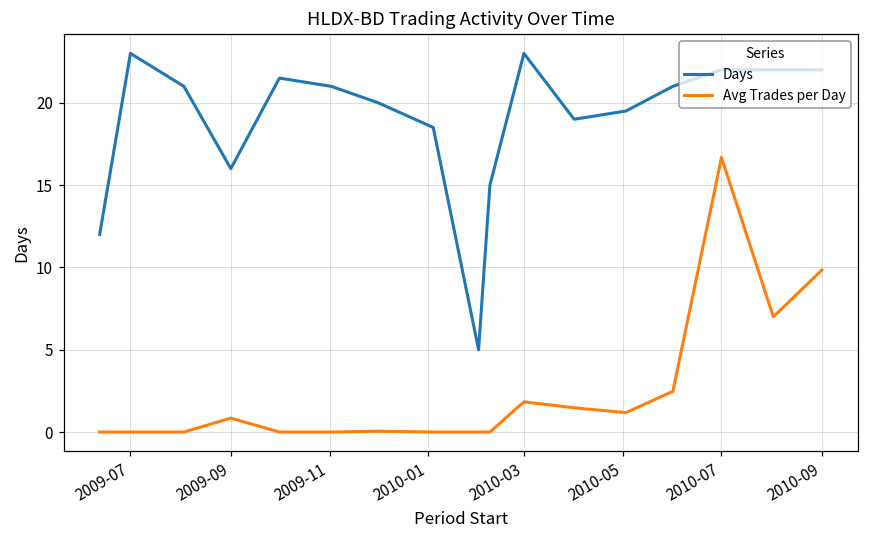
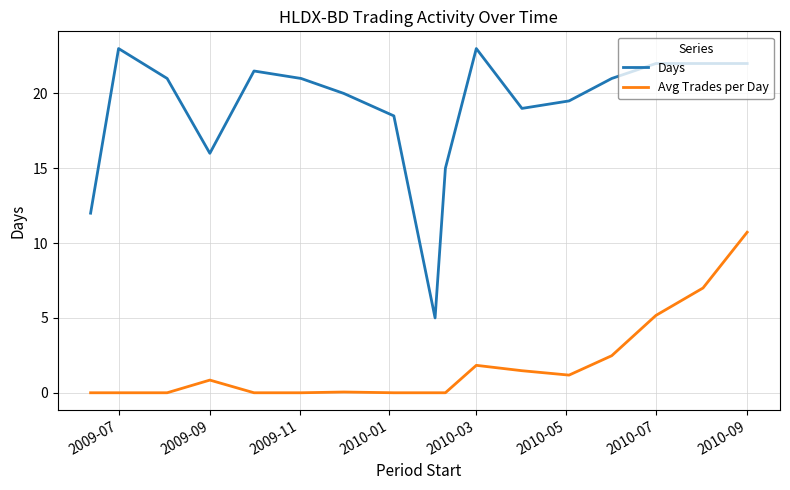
  {
    "Days": {
      "2009-07": 23.0,
      "2009-09": 16.0,
      "2010-03": 23.0
    },
    "Avg Trades per Day": {
      "2009-07": 0.0,
      "2009-09": 0.8,
      "2010-03": 1.8,
-     "2010-07": 16.7,
-     "2010-09": 9.8
+     "2010-07": 5.2,
+     "2010-09": 10.7
    }
  }
